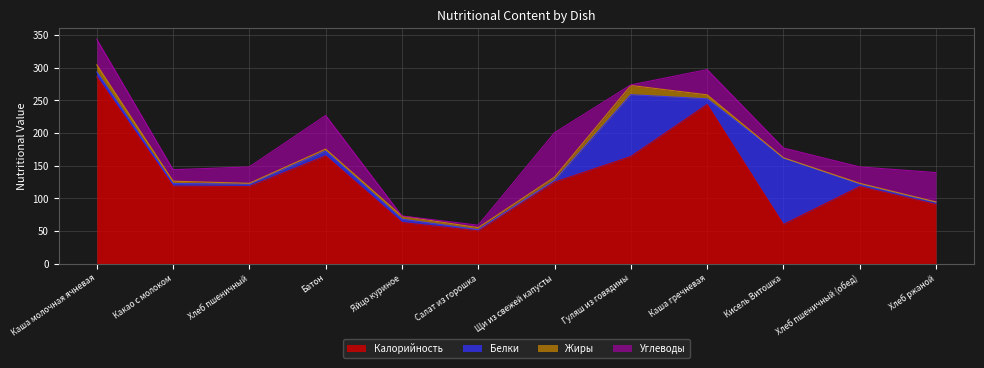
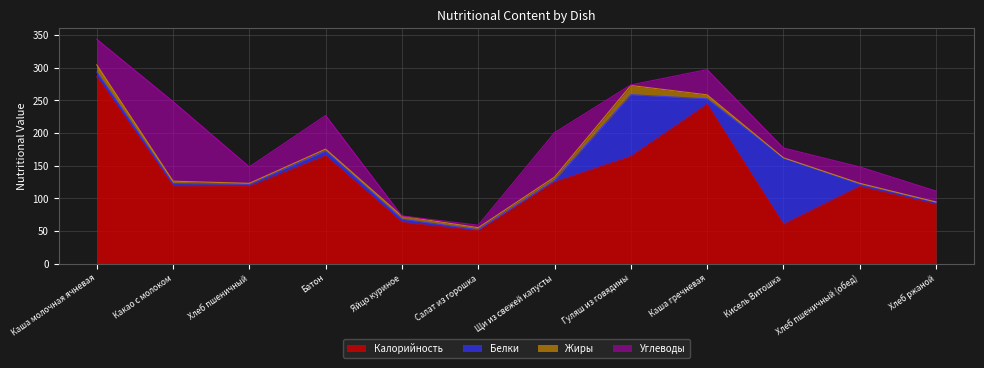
  {
    "Калорийность": {
      "Каша молочная ячневая": 290,
      "Какао с молоком": 120,
      "Батон": 170,
      "Яйцо куриное": 60,
      "Гуляш из говядины": 160,
      "Каша гречневая": 240,
      "Кисель Витошка": 60
    },
    "Белки": {
      "Каша молочная ячневая": 10,
      "Яйцо куриное": 10,
      "Гуляш из говядины": 90,
      "Каша гречневая": 10
    },
    "Жиры": {
      "Каша молочная ячневая": 10,
      "Щи из свежей капусты": 10,
      "Каша гречневая": 10
    },
    "Углеводы": {
      "Каша молочная ячневая": 40,
-     "Какао с молоком": 20,
+     "Какао с молоком": 120,
      "Хлеб пшеничный": 30,
      "Батон": 50,
      "Щи из свежей капусты": 70,
      "Каша гречневая": 40,
      "Кисель Витошка": 20,
      "Хлеб пшеничный (обед)": 30,
-     "Хлеб ржаной": 40
+     "Хлеб ржаной": 20
    }
  }
